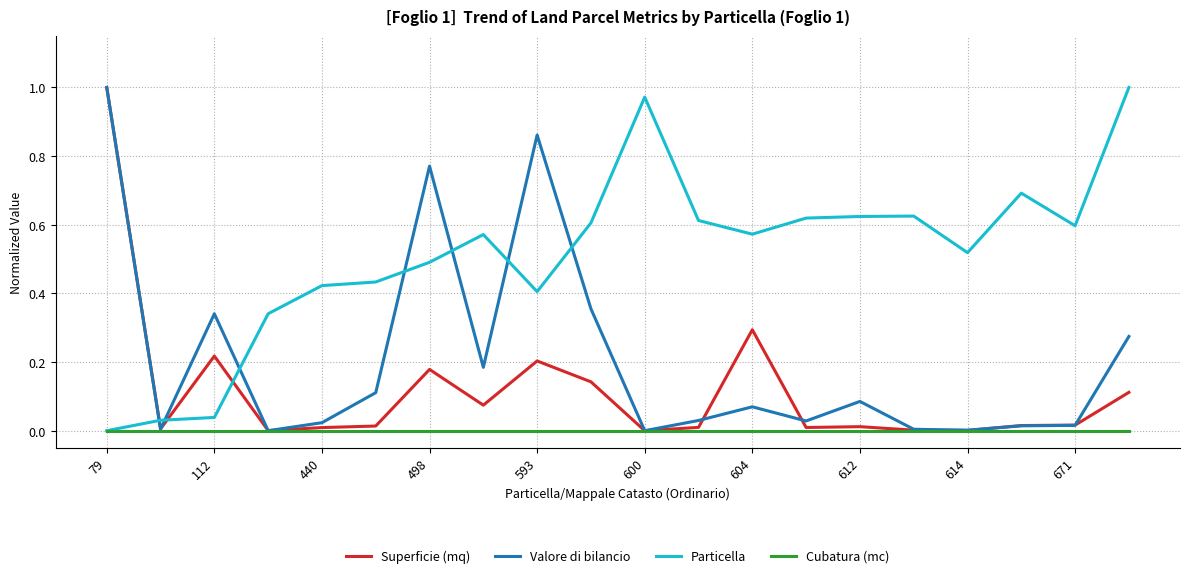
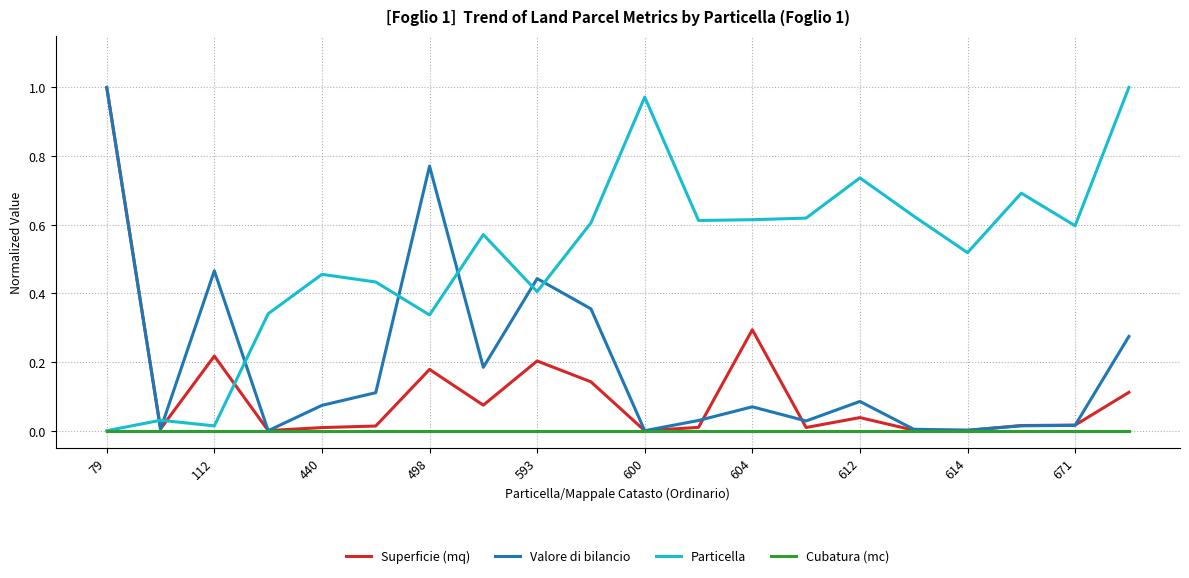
  {
    "Superficie (mq)": {
      "112": 0.22,
      "440": 0.01,
      "498": 0.18,
      "593": 0.20,
      "604": 0.29,
-     "612": 0.01
+     "612": 0.04
    },
    "Valore di bilancio": {
-     "112": 0.34,
-     "440": 0.02,
+     "112": 0.47,
+     "440": 0.07,
      "498": 0.77,
-     "593": 0.86,
+     "593": 0.44,
      "604": 0.07,
      "612": 0.09
    },
    "Particella": {
-     "112": 0.04,
-     "440": 0.42,
-     "498": 0.49,
+     "112": 0.01,
+     "440": 0.46,
+     "498": 0.34,
      "593": 0.41,
      "600": 0.97,
-     "604": 0.57,
-     "612": 0.62,
+     "604": 0.61,
+     "612": 0.74,
      "614": 0.52,
      "671": 0.60
    },
    "Cubatura (mc)": {
      "112": 0.00,
      "440": 0.00,
      "498": 0.00,
      "593": 0.00,
      "604": 0.00,
      "612": 0.00,
      "671": 0.00
    }
  }
